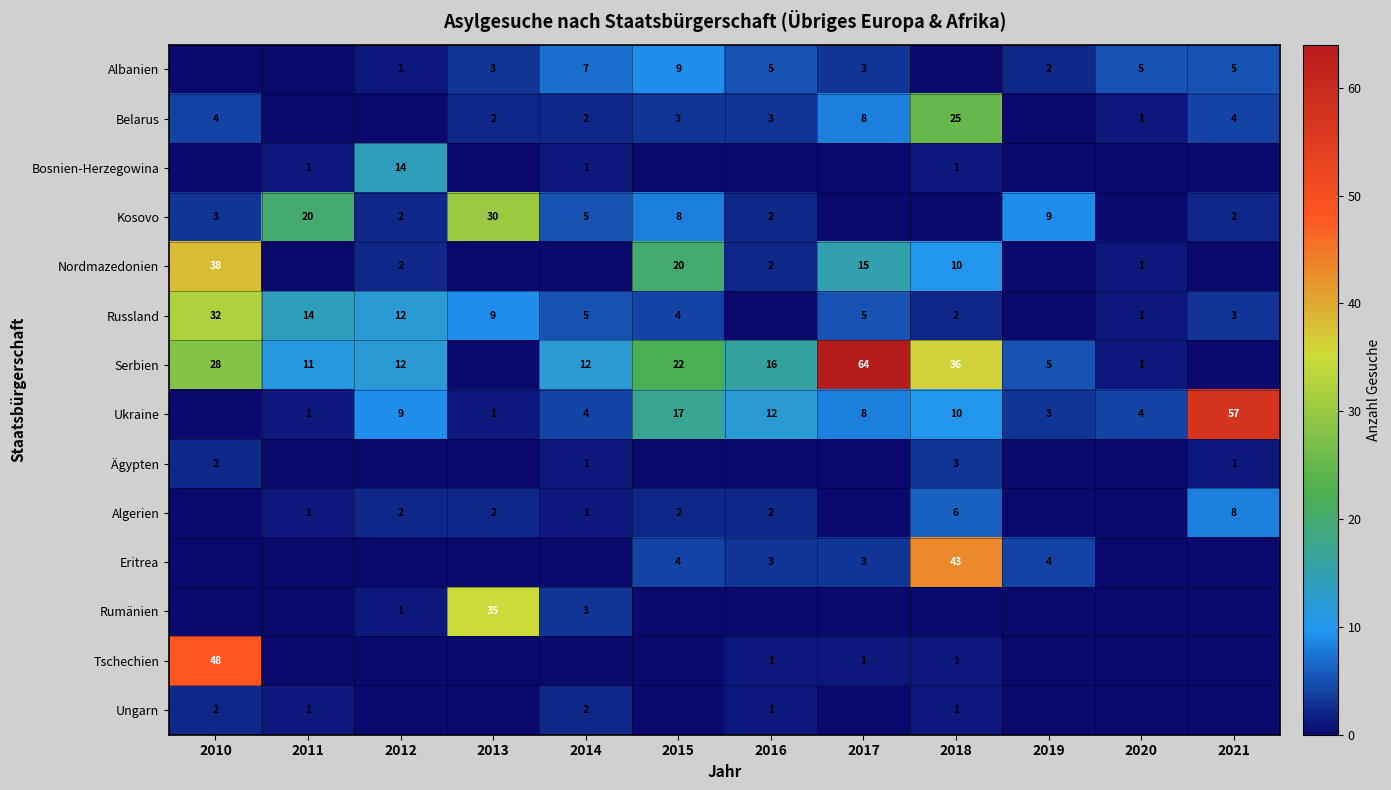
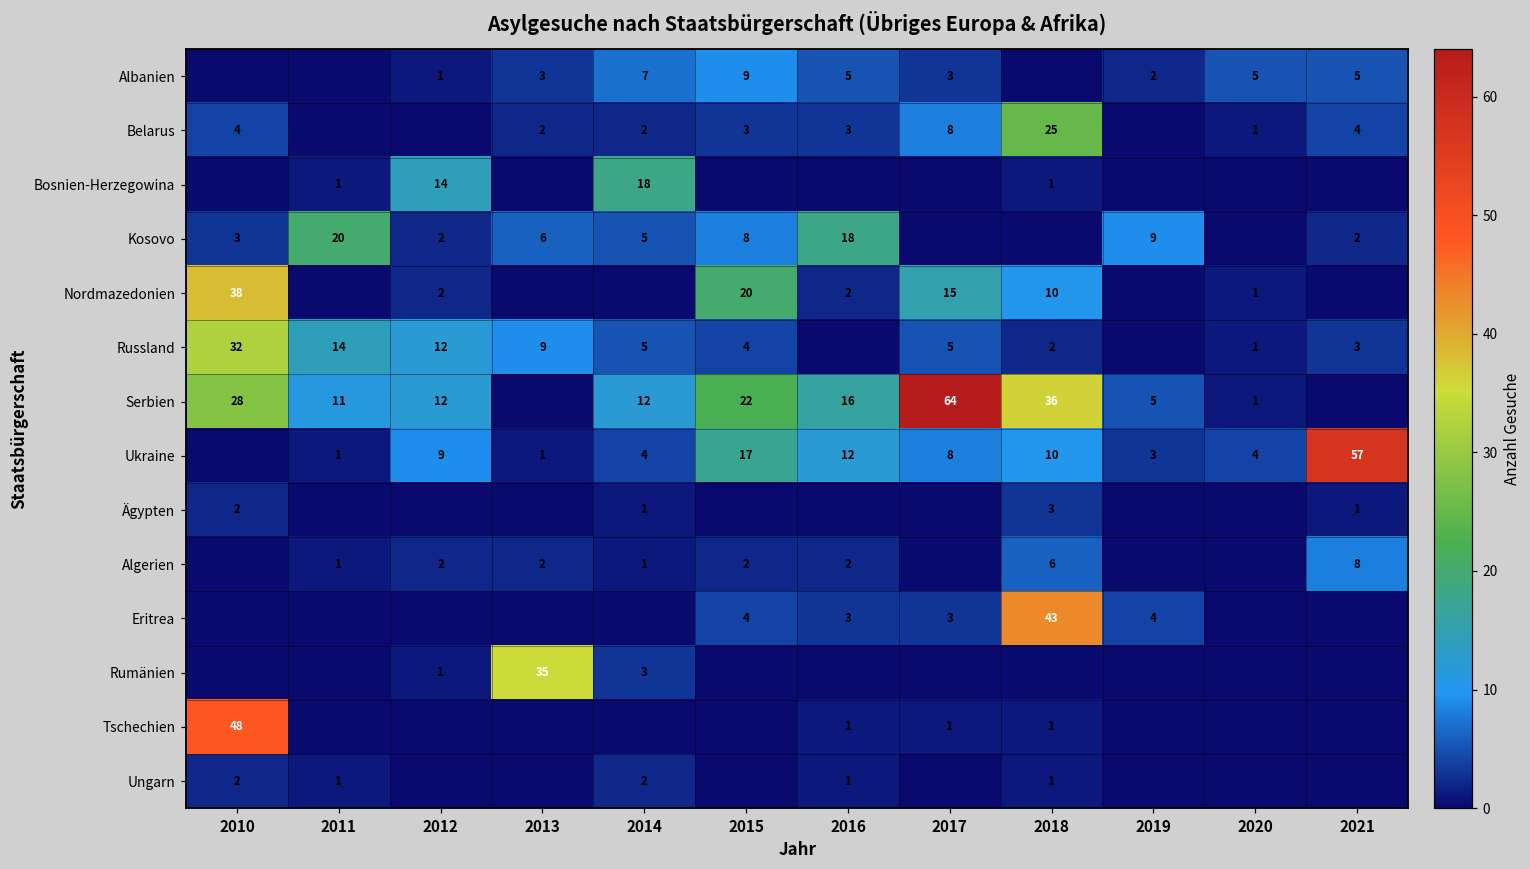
  {
    "Albanien": {
      "2012": 1,
      "2013": 3,
      "2014": 7,
      "2015": 9,
      "2016": 5,
      "2017": 3,
      "2019": 2,
      "2020": 5,
      "2021": 5
    },
    "Belarus": {
      "2010": 4,
      "2013": 2,
      "2014": 2,
      "2015": 3,
      "2016": 3,
      "2017": 8,
      "2018": 25,
      "2020": 1,
      "2021": 4
    },
    "Bosnien-Herzegowina": {
      "2011": 1,
      "2012": 14,
-     "2014": 1,
+     "2014": 18,
      "2018": 1
    },
    "Kosovo": {
      "2010": 3,
      "2011": 20,
      "2012": 2,
-     "2013": 30,
+     "2013": 6,
      "2014": 5,
      "2015": 8,
-     "2016": 2,
+     "2016": 18,
      "2019": 9,
      "2021": 2
    },
    "Nordmazedonien": {
      "2010": 38,
      "2012": 2,
      "2015": 20,
      "2016": 2,
      "2017": 15,
      "2018": 10,
      "2020": 1
    },
    "Russland": {
      "2010": 32,
      "2011": 14,
      "2012": 12,
      "2013": 9,
      "2014": 5,
      "2015": 4,
      "2017": 5,
      "2018": 2,
      "2020": 1,
      "2021": 3
    },
    "Serbien": {
      "2010": 28,
      "2011": 11,
      "2012": 12,
      "2014": 12,
      "2015": 22,
      "2016": 16,
      "2017": 64,
      "2018": 36,
      "2019": 5,
      "2020": 1
    },
    "Ukraine": {
      "2011": 1,
      "2012": 9,
      "2013": 1,
      "2014": 4,
      "2015": 17,
      "2016": 12,
      "2017": 8,
      "2018": 10,
      "2019": 3,
      "2020": 4,
      "2021": 57
    },
    "Ägypten": {
      "2010": 2,
      "2014": 1,
      "2018": 3,
      "2021": 1
    },
    "Algerien": {
      "2011": 1,
      "2012": 2,
      "2013": 2,
      "2014": 1,
      "2015": 2,
      "2016": 2,
      "2018": 6,
      "2021": 8
    },
    "Eritrea": {
      "2015": 4,
      "2016": 3,
      "2017": 3,
      "2018": 43,
      "2019": 4
    },
    "Rumänien": {
      "2012": 1,
      "2013": 35,
      "2014": 3
    },
    "Tschechien": {
      "2010": 48,
      "2016": 1,
      "2017": 1,
      "2018": 1
    },
    "Ungarn": {
      "2010": 2,
      "2011": 1,
      "2014": 2,
      "2016": 1,
      "2018": 1
    }
  }
